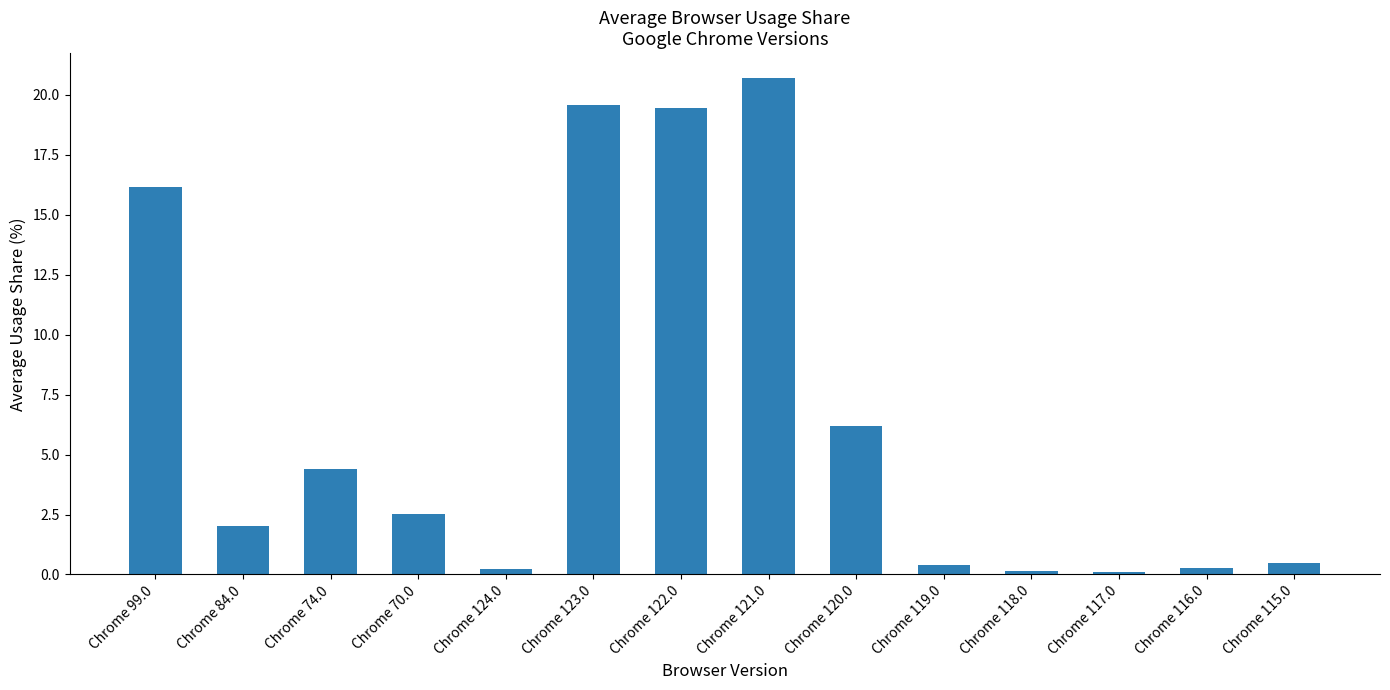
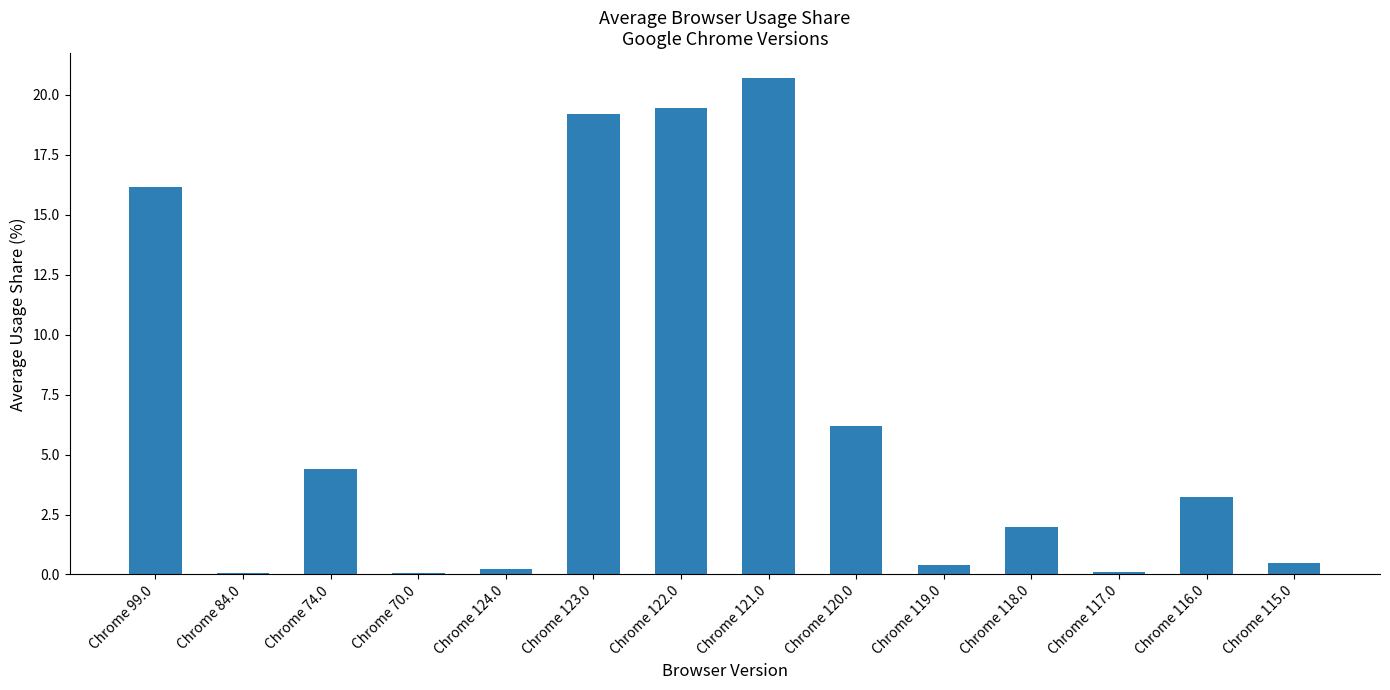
  {
    "Chrome 99.0": 16.2,
-   "Chrome 84.0": 2.0,
+   "Chrome 84.0": 0.1,
    "Chrome 74.0": 4.4,
-   "Chrome 70.0": 2.5,
+   "Chrome 70.0": 0.1,
    "Chrome 124.0": 0.2,
-   "Chrome 123.0": 19.6,
+   "Chrome 123.0": 19.2,
    "Chrome 122.0": 19.5,
    "Chrome 121.0": 20.7,
    "Chrome 120.0": 6.2,
    "Chrome 119.0": 0.4,
-   "Chrome 118.0": 0.1,
+   "Chrome 118.0": 2.0,
    "Chrome 117.0": 0.1,
-   "Chrome 116.0": 0.3,
+   "Chrome 116.0": 3.2,
    "Chrome 115.0": 0.5
  }
